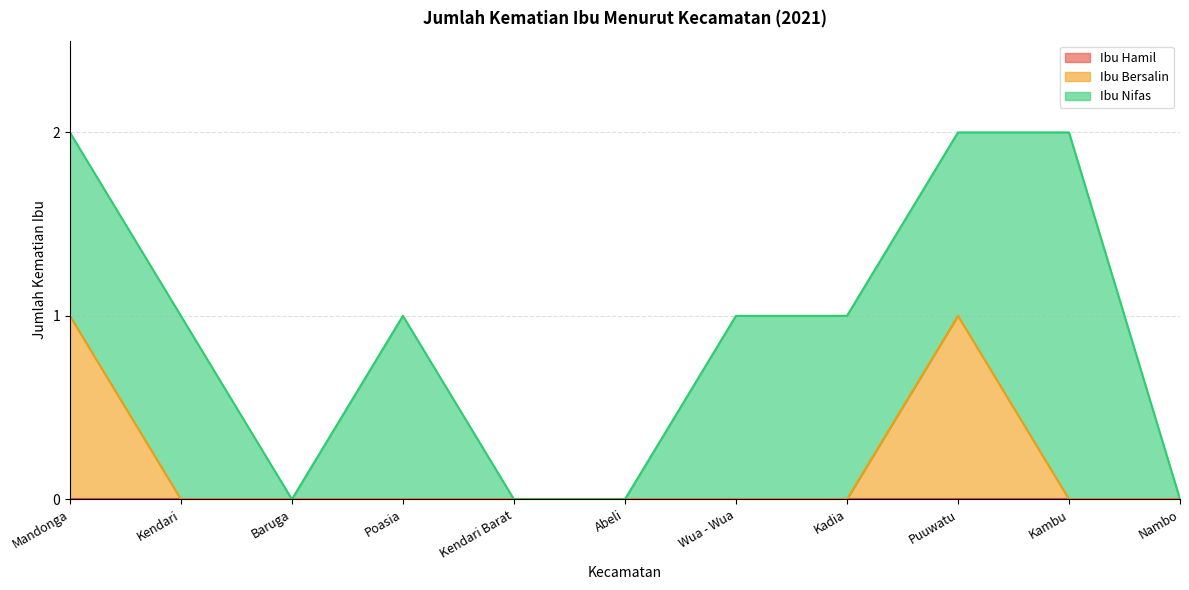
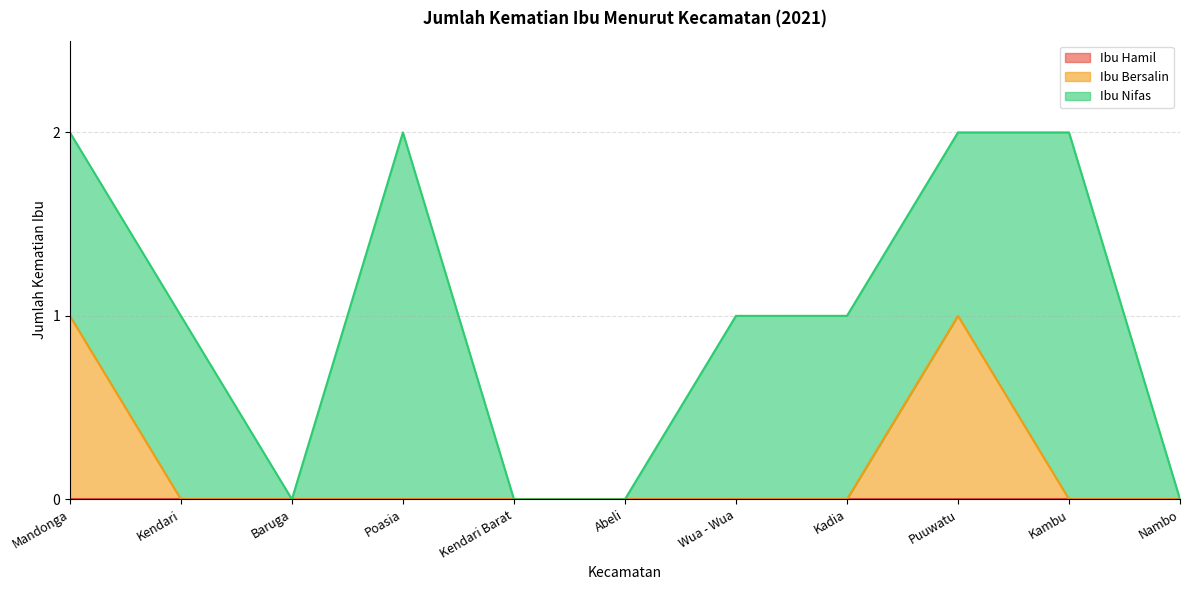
  {
    "Ibu Hamil": {
      "Mandonga": 0,
      "Puuwatu": 0
    },
    "Ibu Bersalin": {
      "Mandonga": 1,
      "Puuwatu": 1
    },
    "Ibu Nifas": {
      "Mandonga": 2,
      "Kendari": 1,
-     "Poasia": 1,
+     "Poasia": 2,
      "Wua - Wua": 1,
      "Kadia": 1,
      "Puuwatu": 2,
      "Kambu": 2
    }
  }
